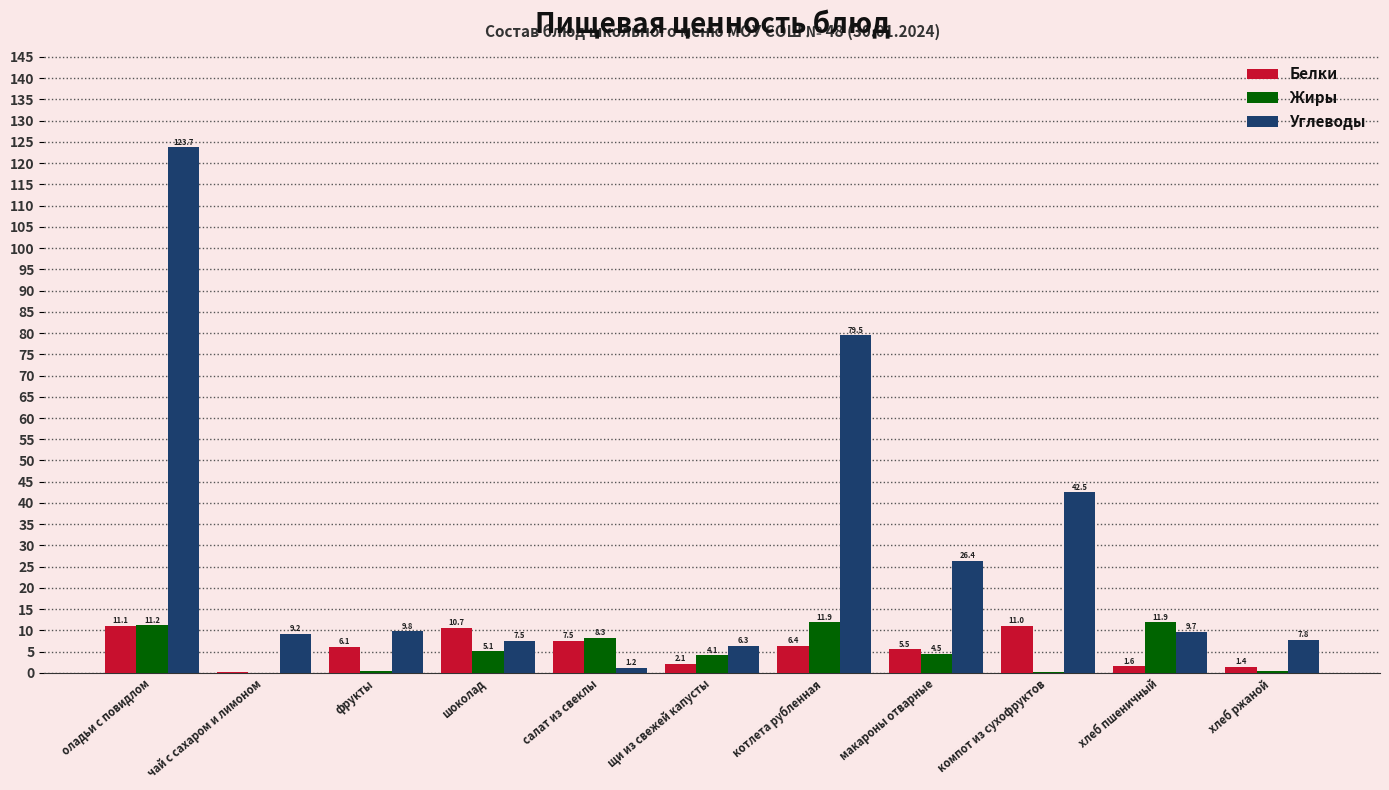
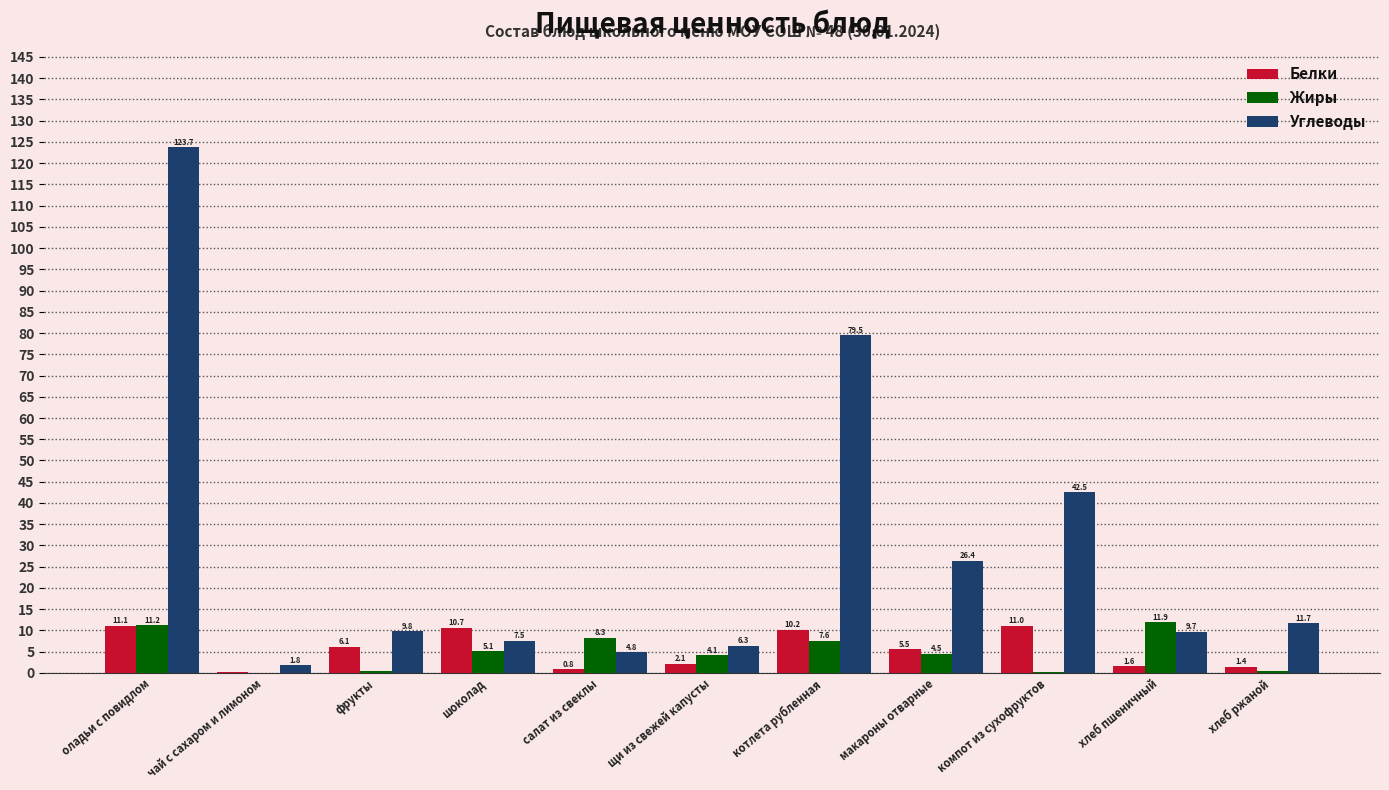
  {
    "Белки": {
      "оладьи с повидлом": 11.1,
      "фрукты": 6.1,
      "шоколад": 10.7,
-     "салат из свеклы": 7.5,
+     "салат из свеклы": 0.8,
      "щи из свежей капусты": 2.1,
-     "котлета рубленная": 6.4,
+     "котлета рубленная": 10.2,
      "макароны отварные": 5.5,
      "компот из сухофруктов": 11.0,
      "хлеб пшеничный": 1.6,
      "хлеб ржаной": 1.4
    },
    "Жиры": {
      "оладьи с повидлом": 11.2,
      "шоколад": 5.1,
      "салат из свеклы": 8.3,
      "щи из свежей капусты": 4.1,
-     "котлета рубленная": 11.9,
+     "котлета рубленная": 7.6,
      "макароны отварные": 4.5,
      "хлеб пшеничный": 11.9
    },
    "Углеводы": {
      "оладьи с повидлом": 123.7,
-     "чай с сахаром и лимоном": 9.2,
+     "чай с сахаром и лимоном": 1.8,
      "фрукты": 9.8,
      "шоколад": 7.5,
-     "салат из свеклы": 1.2,
+     "салат из свеклы": 4.8,
      "щи из свежей капусты": 6.3,
      "котлета рубленная": 79.5,
      "макароны отварные": 26.4,
      "компот из сухофруктов": 42.5,
      "хлеб пшеничный": 9.7,
-     "хлеб ржаной": 7.8
+     "хлеб ржаной": 11.7
    }
  }
